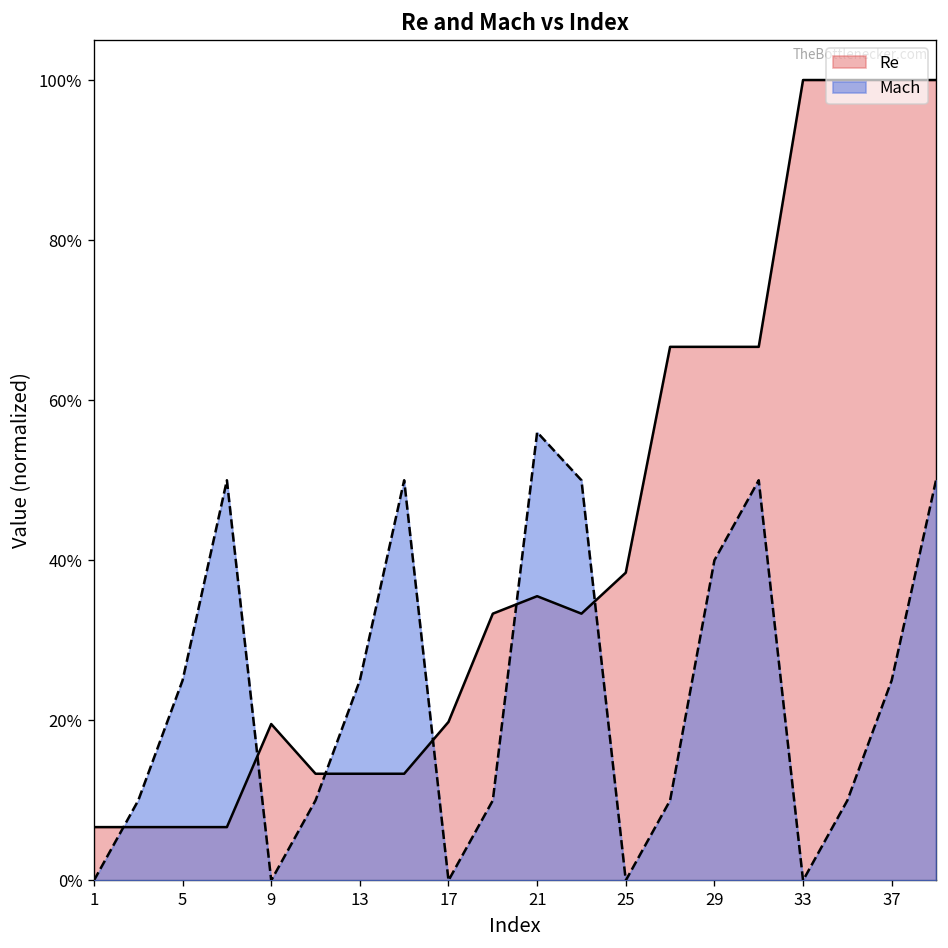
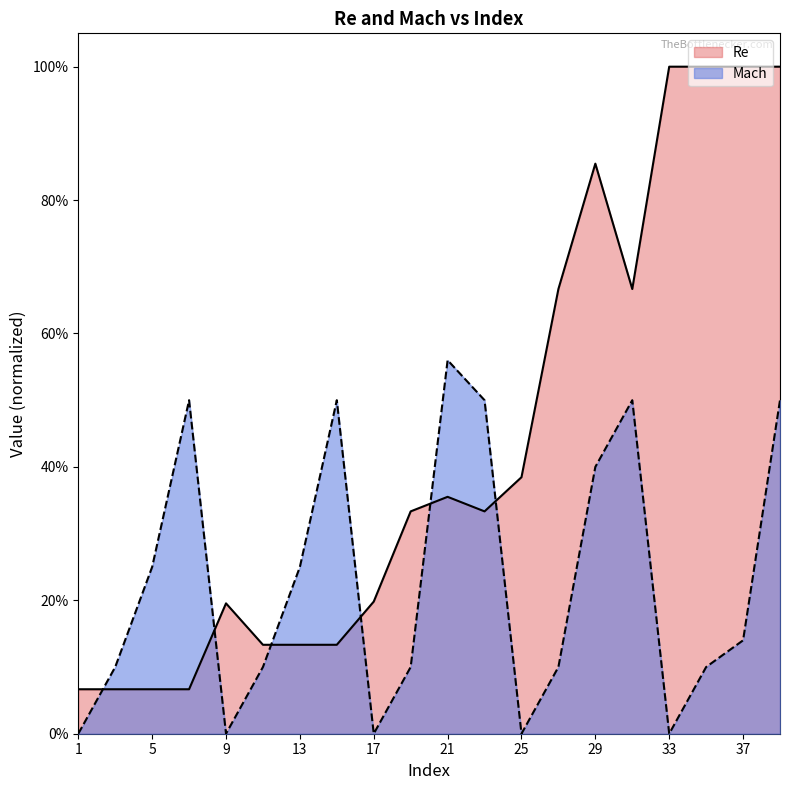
  {
    "Re": {
      "1": "7%",
      "5": "7%",
      "9": "20%",
      "13": "13%",
      "17": "20%",
      "21": "36%",
      "25": "38%",
-     "29": "67%",
+     "29": "85%",
      "33": "100%"
    },
    "Mach": {
      "1": "0%",
      "5": "25%",
      "9": "0%",
      "13": "25%",
      "17": "0%",
      "21": "56%",
      "25": "0%",
      "29": "40%",
      "33": "0%",
-     "37": "25%"
+     "37": "14%"
    }
  }
